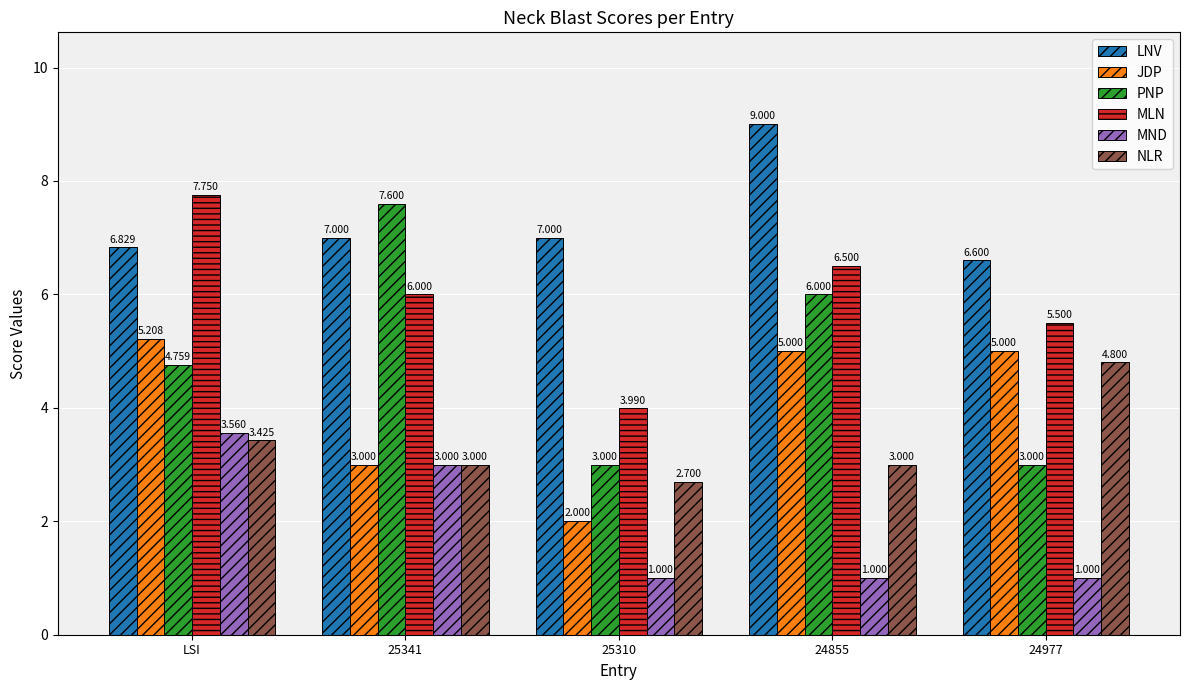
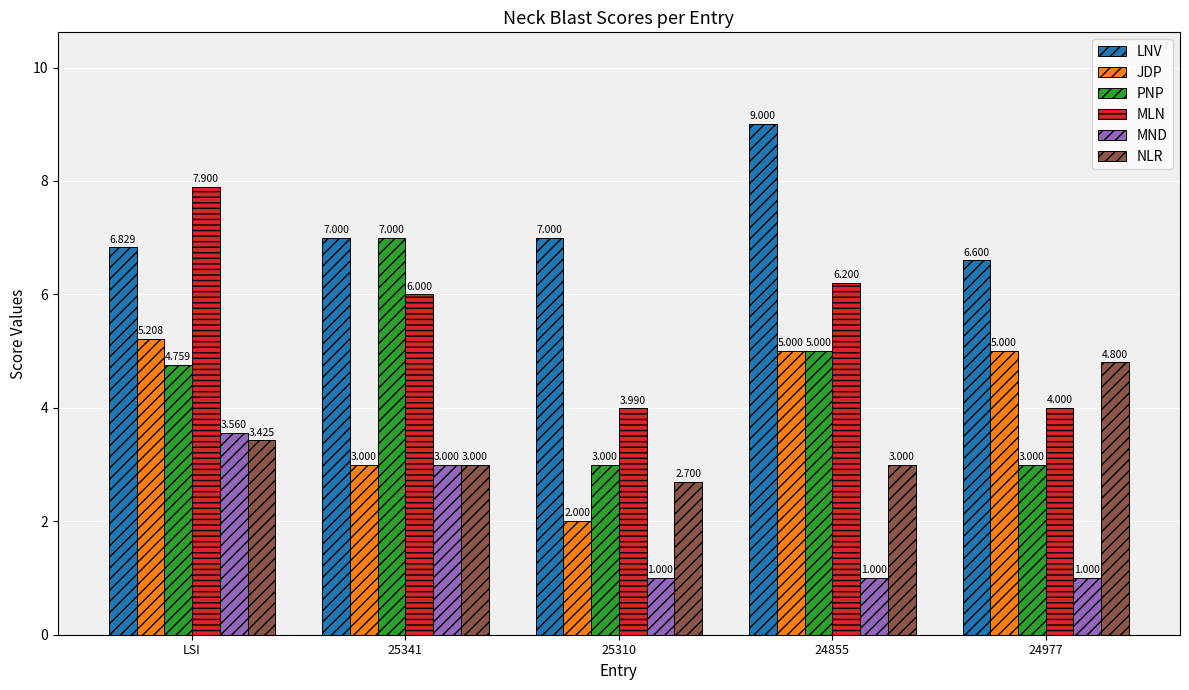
  {
    "LNV": {
      "LSI": 6.829,
      "25341": 7.000,
      "25310": 7.000,
      "24855": 9.000,
      "24977": 6.600
    },
    "JDP": {
      "LSI": 5.208,
      "25341": 3.000,
      "25310": 2.000,
      "24855": 5.000,
      "24977": 5.000
    },
    "PNP": {
      "LSI": 4.759,
-     "25341": 7.600,
+     "25341": 7.000,
      "25310": 3.000,
-     "24855": 6.000,
+     "24855": 5.000,
      "24977": 3.000
    },
    "MLN": {
-     "LSI": 7.750,
+     "LSI": 7.900,
      "25341": 6.000,
      "25310": 3.990,
-     "24855": 6.500,
-     "24977": 5.500
+     "24855": 6.200,
+     "24977": 4.000
    },
    "MND": {
      "LSI": 3.560,
      "25341": 3.000,
      "25310": 1.000,
      "24855": 1.000,
      "24977": 1.000
    },
    "NLR": {
      "LSI": 3.425,
      "25341": 3.000,
      "25310": 2.700,
      "24855": 3.000,
      "24977": 4.800
    }
  }
